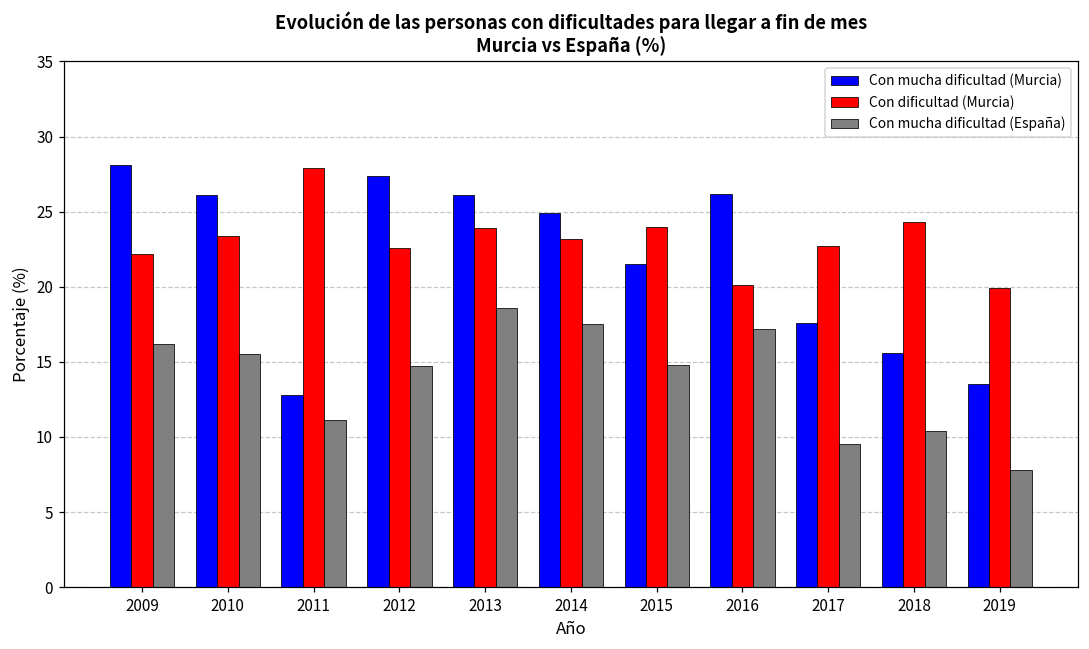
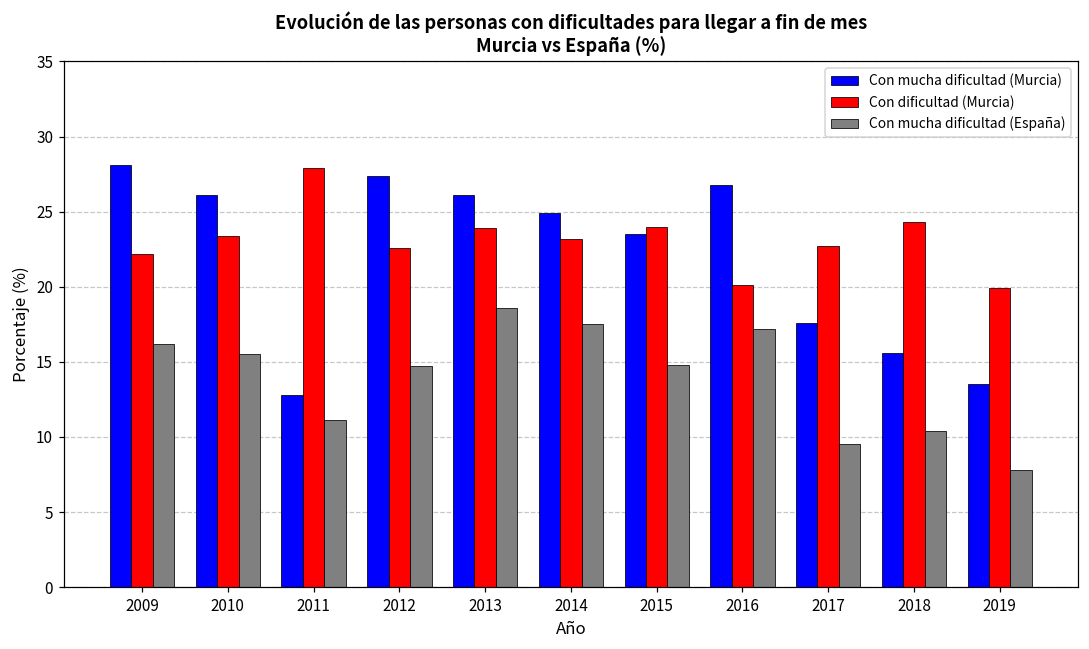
  {
    "Con mucha dificultad (Murcia)": {
      "2009": 28.1,
      "2010": 26.1,
      "2011": 12.8,
      "2012": 27.4,
      "2013": 26.1,
      "2014": 24.9,
-     "2015": 21.5,
-     "2016": 26.2,
+     "2015": 23.5,
+     "2016": 26.8,
      "2017": 17.6,
      "2018": 15.6,
      "2019": 13.5
    },
    "Con dificultad (Murcia)": {
      "2009": 22.2,
      "2010": 23.4,
      "2011": 27.9,
      "2012": 22.6,
      "2013": 23.9,
      "2014": 23.2,
      "2015": 24.0,
      "2016": 20.1,
      "2017": 22.7,
      "2018": 24.3,
      "2019": 19.9
    },
    "Con mucha dificultad (España)": {
      "2009": 16.2,
      "2010": 15.5,
      "2011": 11.1,
      "2012": 14.7,
      "2013": 18.6,
      "2014": 17.5,
      "2015": 14.8,
      "2016": 17.2,
      "2017": 9.5,
      "2018": 10.4,
      "2019": 7.8
    }
  }
